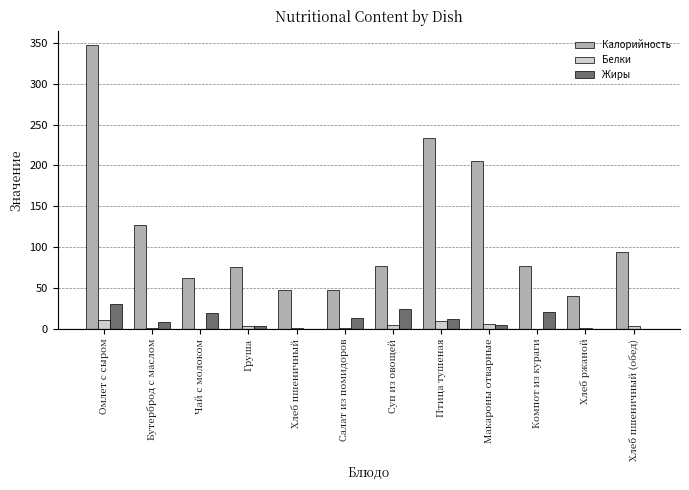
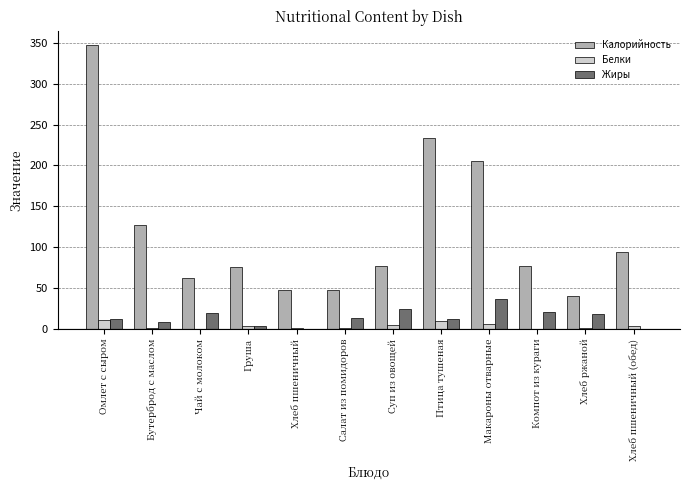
  {
    "Жиры": {
-     "Омлет с сыром": 30,
+     "Омлет с сыром": 10,
      "Бутерброд с маслом": 10,
      "Чай с молоком": 20,
      "Груша": 0,
      "Салат из помидоров": 10,
      "Суп из овощей": 20,
      "Птица тушеная": 10,
-     "Макароны отварные": 0,
+     "Макароны отварные": 40,
      "Компот из кураги": 20,
-     "Хлеб ржаной": 0
+     "Хлеб ржаной": 20
    }
  }
